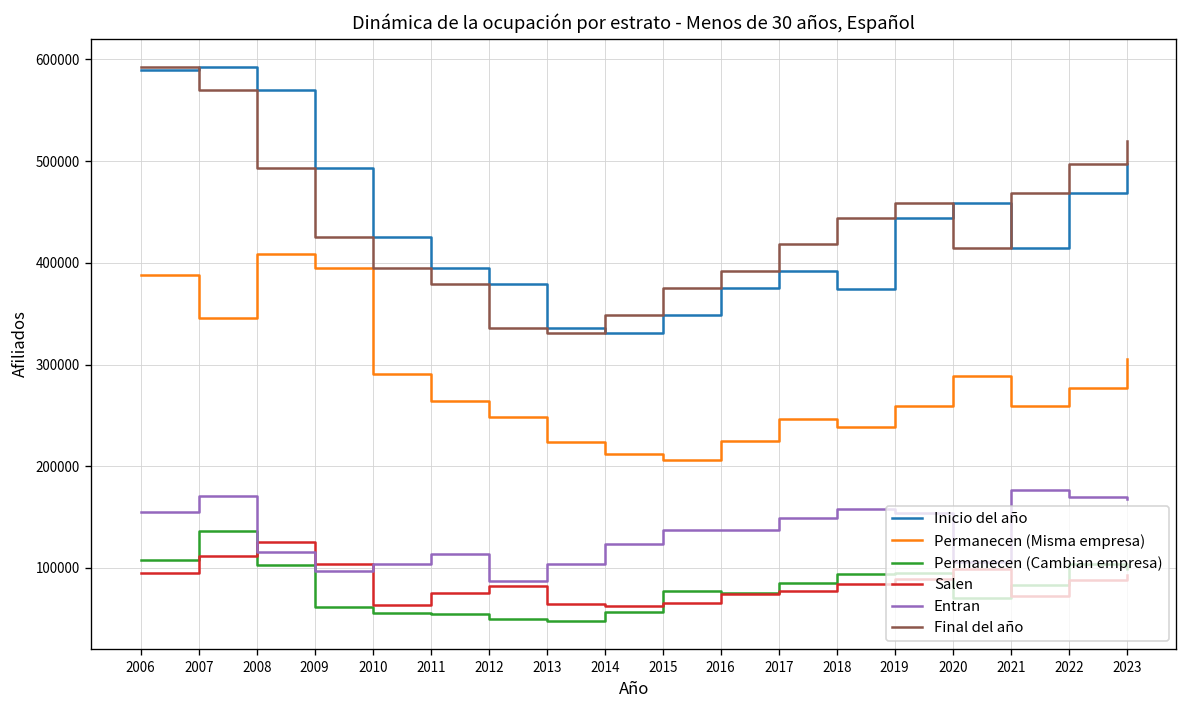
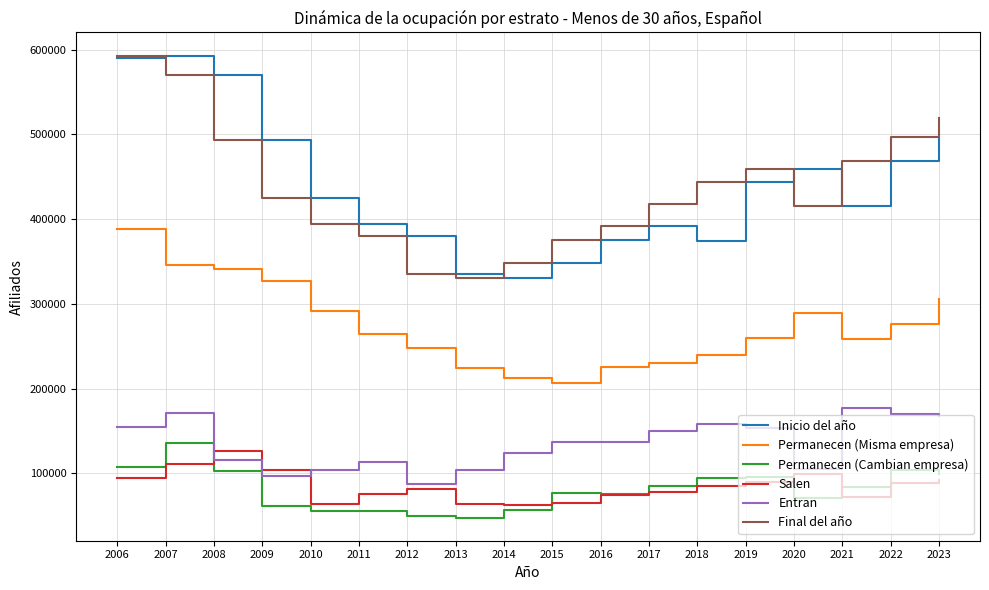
  {
    "Inicio del año": {
      "2007": 590000,
      "2008": 570000,
      "2009": 490000,
      "2010": 430000,
      "2011": 390000,
      "2012": 380000,
      "2013": 340000,
      "2014": 330000,
      "2015": 350000,
      "2016": 370000,
      "2017": 390000,
      "2018": 370000,
      "2019": 440000,
      "2020": 460000,
      "2021": 410000,
      "2022": 470000,
      "2023": 500000
    },
    "Permanecen (Misma empresa)": {
      "2006": 390000,
      "2007": 350000,
-     "2008": 410000,
-     "2009": 390000,
+     "2008": 340000,
+     "2009": 330000,
      "2010": 290000,
      "2011": 260000,
      "2012": 250000,
      "2013": 220000,
      "2014": 210000,
      "2015": 210000,
      "2016": 230000,
-     "2017": 250000,
+     "2017": 230000,
      "2018": 240000,
      "2019": 260000,
      "2020": 290000,
      "2021": 260000,
      "2022": 280000,
      "2023": 310000
    },
    "Permanecen (Cambian empresa)": {
      "2006": 110000,
      "2007": 140000,
      "2008": 100000,
      "2009": 60000,
      "2010": 60000,
      "2011": 60000,
      "2012": 50000,
      "2013": 50000,
      "2014": 60000,
      "2015": 80000,
      "2017": 80000,
      "2018": 90000
    },
    "Salen": {
      "2006": 90000,
      "2007": 110000,
      "2008": 130000,
      "2009": 100000,
      "2010": 60000,
      "2011": 80000,
      "2012": 80000,
      "2013": 60000,
      "2014": 60000,
      "2015": 70000,
      "2017": 80000,
      "2018": 80000
    },
    "Entran": {
      "2006": 160000,
      "2007": 170000,
      "2008": 120000,
      "2009": 100000,
      "2010": 100000,
      "2011": 110000,
      "2012": 90000,
      "2013": 100000,
      "2014": 120000,
      "2015": 140000,
      "2016": 140000,
      "2017": 150000,
      "2018": 160000,
      "2021": 180000,
      "2022": 170000
    },
    "Final del año": {
      "2007": 570000,
      "2008": 490000,
      "2009": 430000,
      "2010": 390000,
      "2011": 380000,
      "2012": 340000,
      "2013": 330000,
      "2014": 350000,
      "2015": 370000,
      "2016": 390000,
      "2017": 420000,
      "2018": 440000,
      "2019": 460000,
      "2020": 410000,
      "2021": 470000,
      "2022": 500000,
      "2023": 520000
    }
  }
